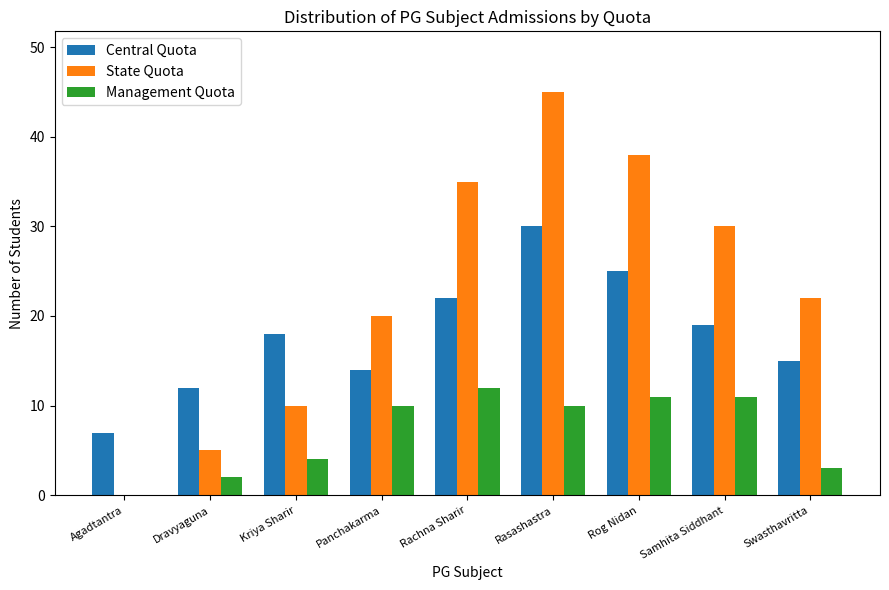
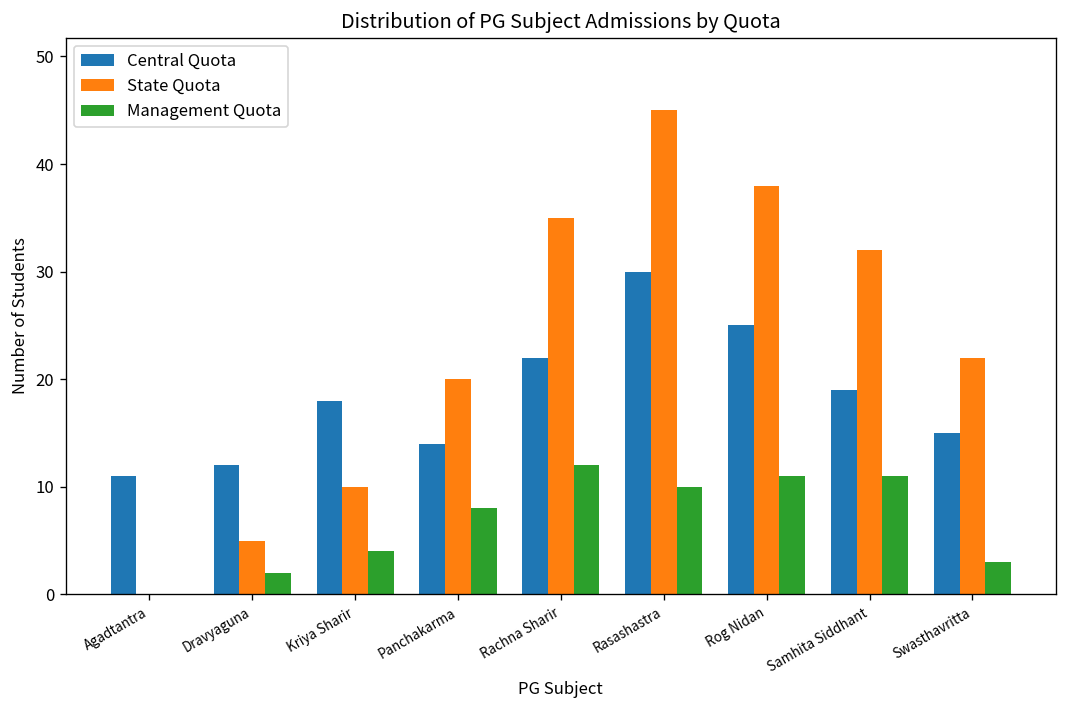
  {
    "Central Quota": {
-     "Agadtantra": 7,
+     "Agadtantra": 11,
      "Dravyaguna": 12,
      "Kriya Sharir": 18,
      "Panchakarma": 14,
      "Rachna Sharir": 22,
      "Rasashastra": 30,
      "Rog Nidan": 25,
      "Samhita Siddhant": 19,
      "Swasthavritta": 15
    },
    "State Quota": {
      "Agadtantra": 0,
      "Dravyaguna": 5,
      "Kriya Sharir": 10,
      "Panchakarma": 20,
      "Rachna Sharir": 35,
      "Rasashastra": 45,
      "Rog Nidan": 38,
-     "Samhita Siddhant": 30,
+     "Samhita Siddhant": 32,
      "Swasthavritta": 22
    },
    "Management Quota": {
      "Agadtantra": 0,
      "Dravyaguna": 2,
      "Kriya Sharir": 4,
-     "Panchakarma": 10,
+     "Panchakarma": 8,
      "Rachna Sharir": 12,
      "Rasashastra": 10,
      "Rog Nidan": 11,
      "Samhita Siddhant": 11,
      "Swasthavritta": 3
    }
  }
